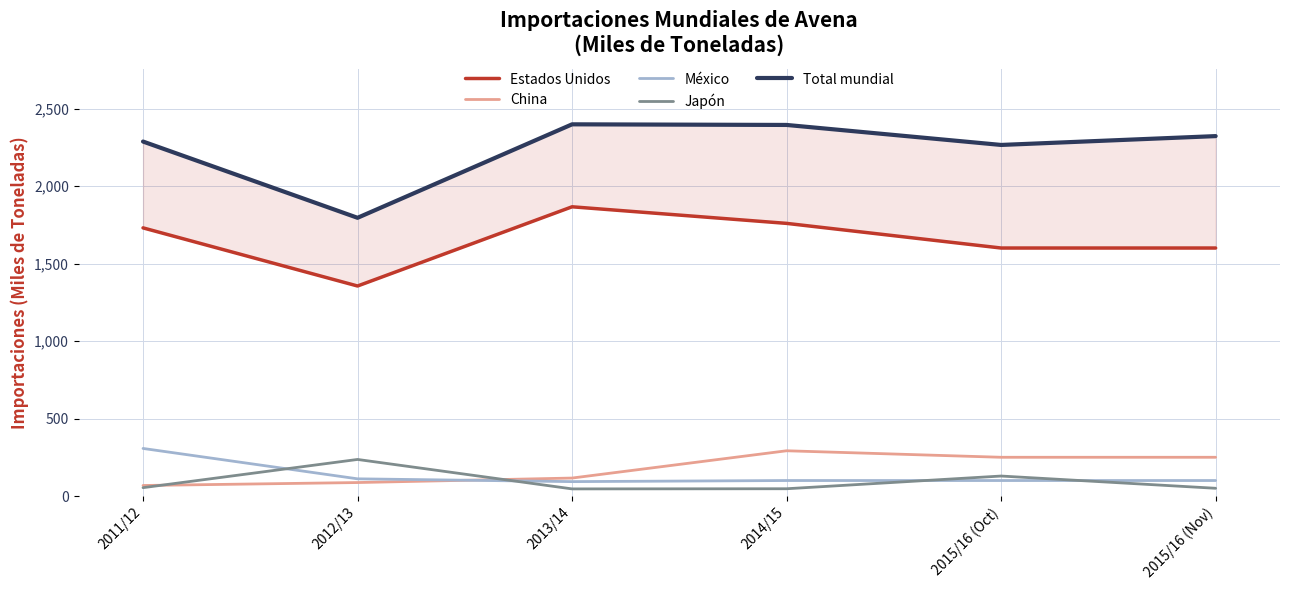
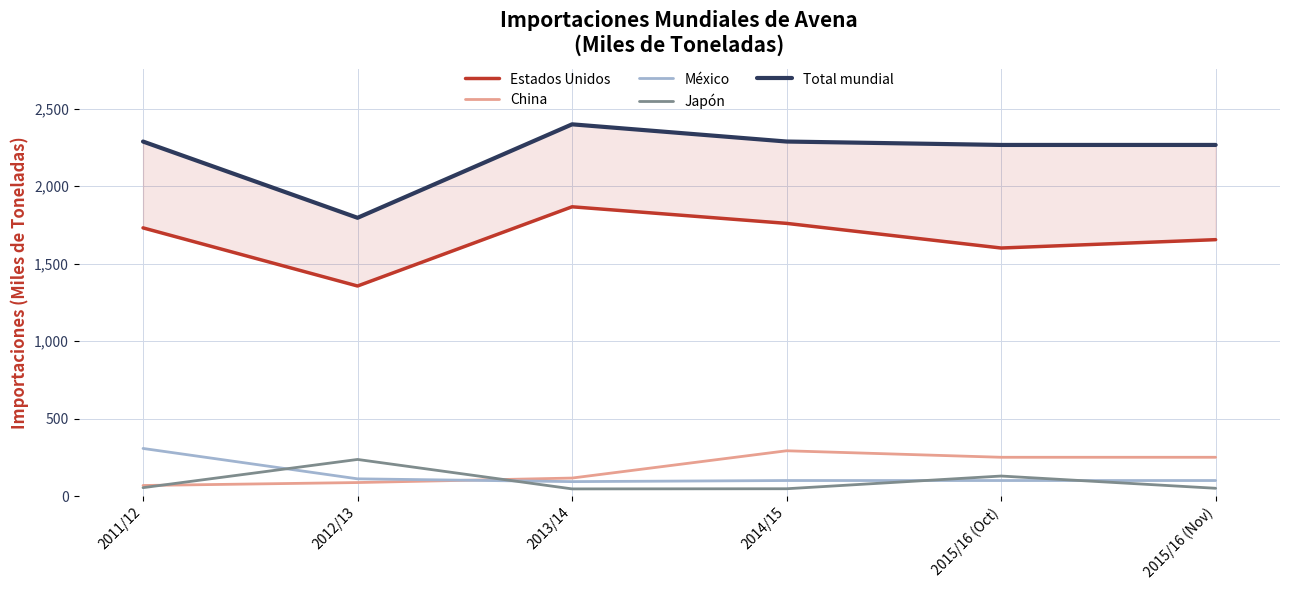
  {
    "Estados Unidos": {
      "2011/12": "1,730",
      "2012/13": "1,360",
      "2013/14": "1,870",
      "2014/15": "1,760",
      "2015/16 (Oct)": "1,600",
-     "2015/16 (Nov)": "1,600"
+     "2015/16 (Nov)": "1,650"
    },
    "China": {
      "2012/13": "90",
      "2013/14": "120",
      "2014/15": "290",
      "2015/16 (Oct)": "250",
      "2015/16 (Nov)": "250"
    },
    "México": {
      "2011/12": "310",
      "2012/13": "110",
      "2013/14": "90",
      "2014/15": "100",
      "2015/16 (Oct)": "100",
      "2015/16 (Nov)": "100"
    },
    "Japón": {
      "2012/13": "240",
      "2013/14": "50",
      "2014/15": "50",
      "2015/16 (Oct)": "130",
      "2015/16 (Nov)": "50"
    },
    "Total mundial": {
      "2011/12": "2,290",
      "2012/13": "1,800",
      "2013/14": "2,400",
-     "2014/15": "2,390",
+     "2014/15": "2,290",
      "2015/16 (Oct)": "2,270",
-     "2015/16 (Nov)": "2,320"
+     "2015/16 (Nov)": "2,270"
    }
  }
